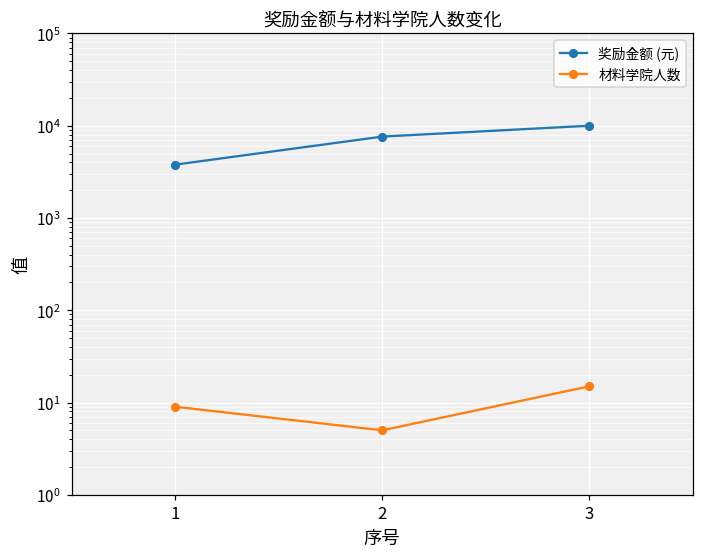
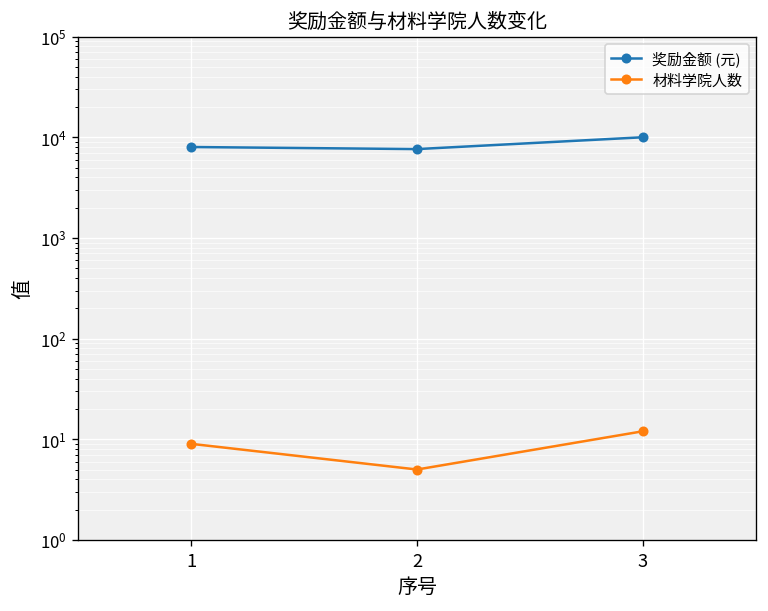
  {
    "奖励金额 (元)": {
-     "1": 4000,
+     "1": 8000,
      "2": 8000,
      "3": 10000
    },
    "材料学院人数": {
      "1": 9,
      "2": 5,
-     "3": 15
+     "3": 12
    }
  }
